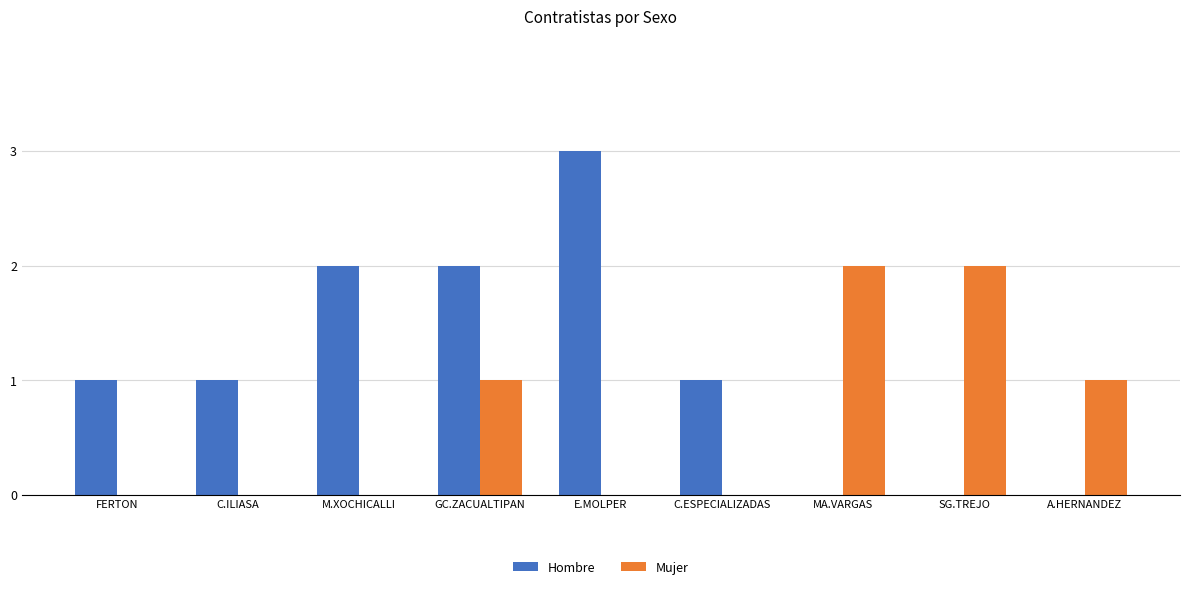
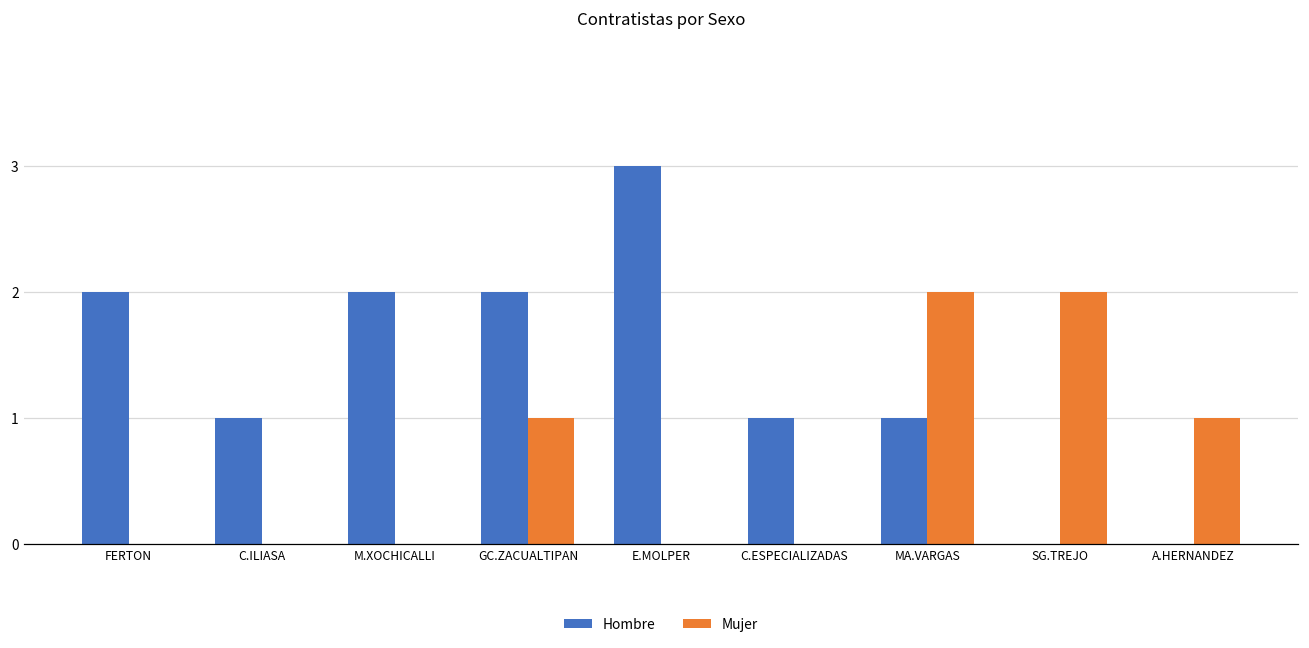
  {
    "Hombre": {
-     "FERTON": 1,
+     "FERTON": 2,
      "C.ILIASA": 1,
      "M.XOCHICALLI": 2,
      "GC.ZACUALTIPAN": 2,
      "E.MOLPER": 3,
      "C.ESPECIALIZADAS": 1,
-     "MA.VARGAS": 0,
+     "MA.VARGAS": 1,
      "SG.TREJO": 0,
      "A.HERNANDEZ": 0
    },
    "Mujer": {
      "FERTON": 0,
      "C.ILIASA": 0,
      "M.XOCHICALLI": 0,
      "GC.ZACUALTIPAN": 1,
      "E.MOLPER": 0,
      "C.ESPECIALIZADAS": 0,
      "MA.VARGAS": 2,
      "SG.TREJO": 2,
      "A.HERNANDEZ": 1
    }
  }
